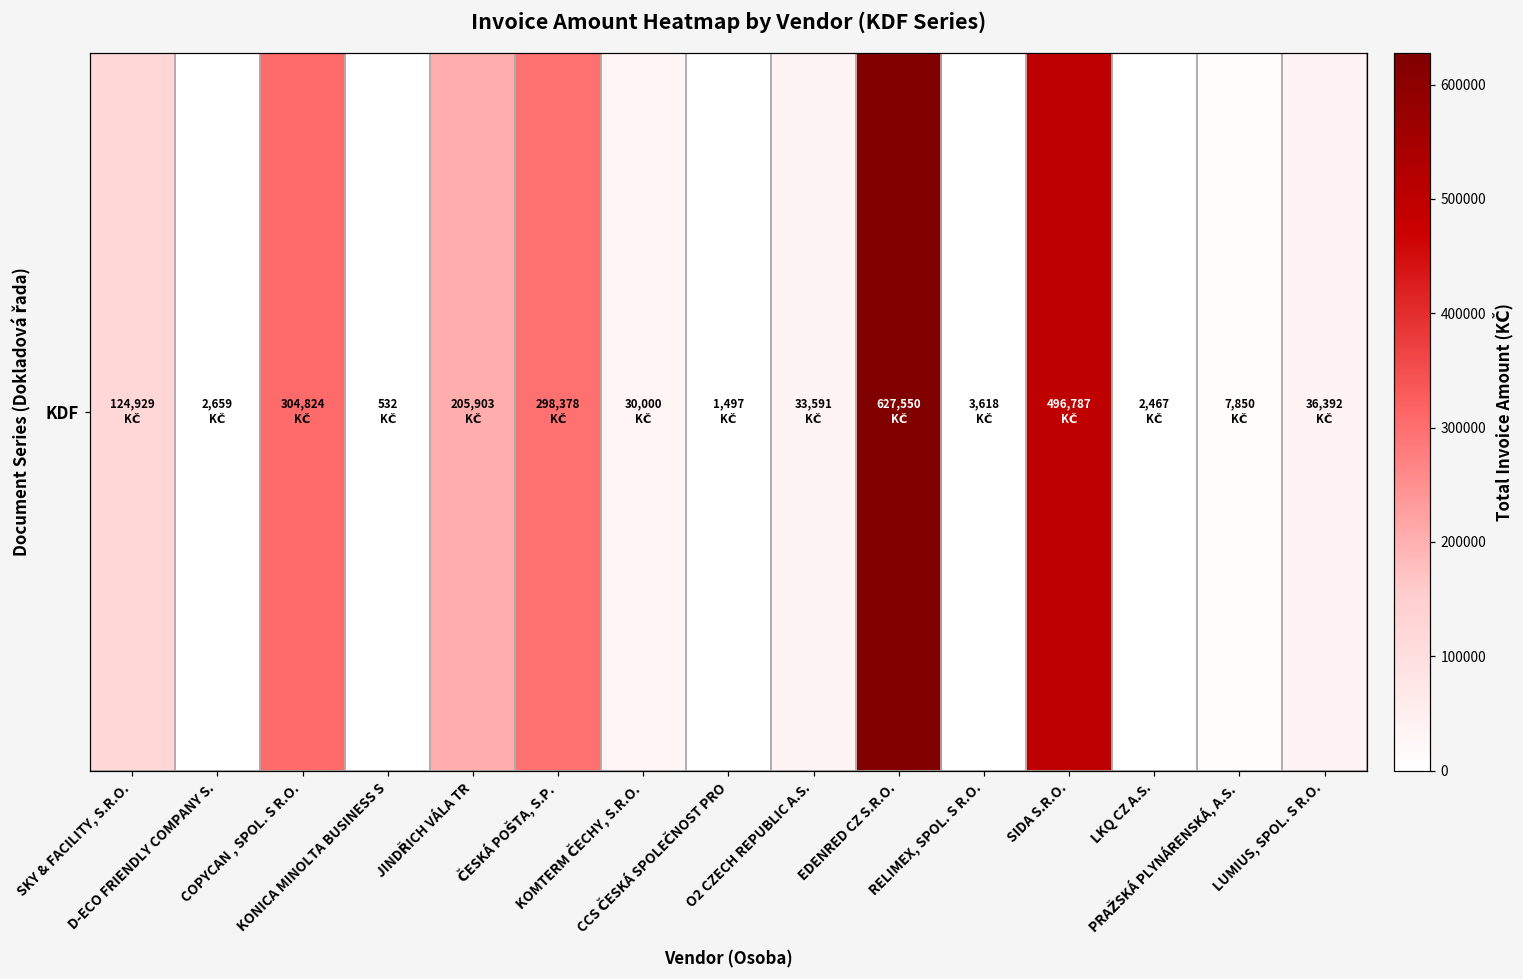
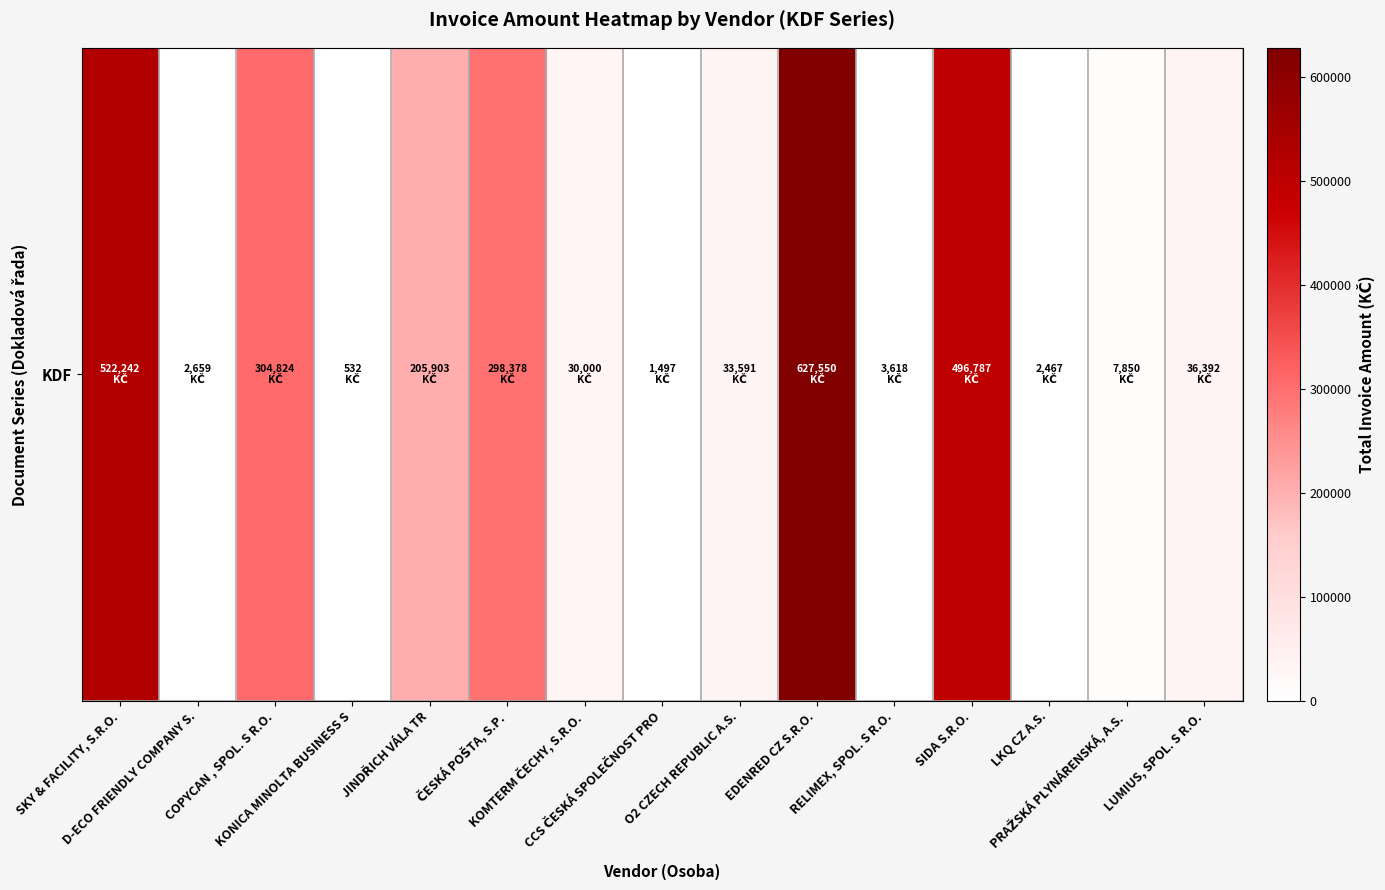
  {
    "KDF": {
-     "SKY & FACILITY, S.R.O.": "124,929",
+     "SKY & FACILITY, S.R.O.": "522,242",
      "D-ECO FRIENDLY COMPANY S.": "2,659",
      "COPYCAN , SPOL. S R.O.": "304,824",
      "KONICA MINOLTA BUSINESS S": "532",
      "JINDŘICH VÁLA TR": "205,903",
      "ČESKÁ POŠTA, S.P.": "298,378",
      "KOMTERM ČECHY, S.R.O.": "30,000",
      "CCS ČESKÁ SPOLEČNOST PRO": "1,497",
      "O2 CZECH REPUBLIC A.S.": "33,591",
      "EDENRED CZ S.R.O.": "627,550",
      "RELIMEX, SPOL. S R.O.": "3,618",
      "SIDA S.R.O.": "496,787",
      "LKQ CZ A.S.": "2,467",
      "PRAŽSKÁ PLYNÁRENSKÁ, A.S.": "7,850",
      "LUMIUS, SPOL. S R.O.": "36,392"
    }
  }
